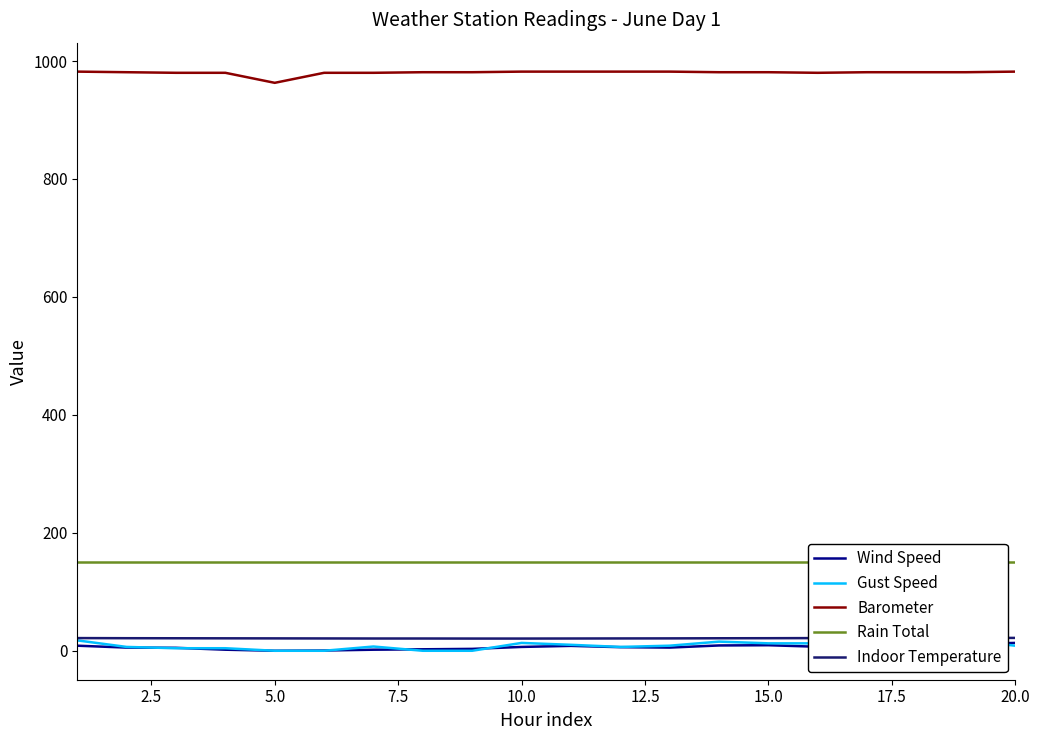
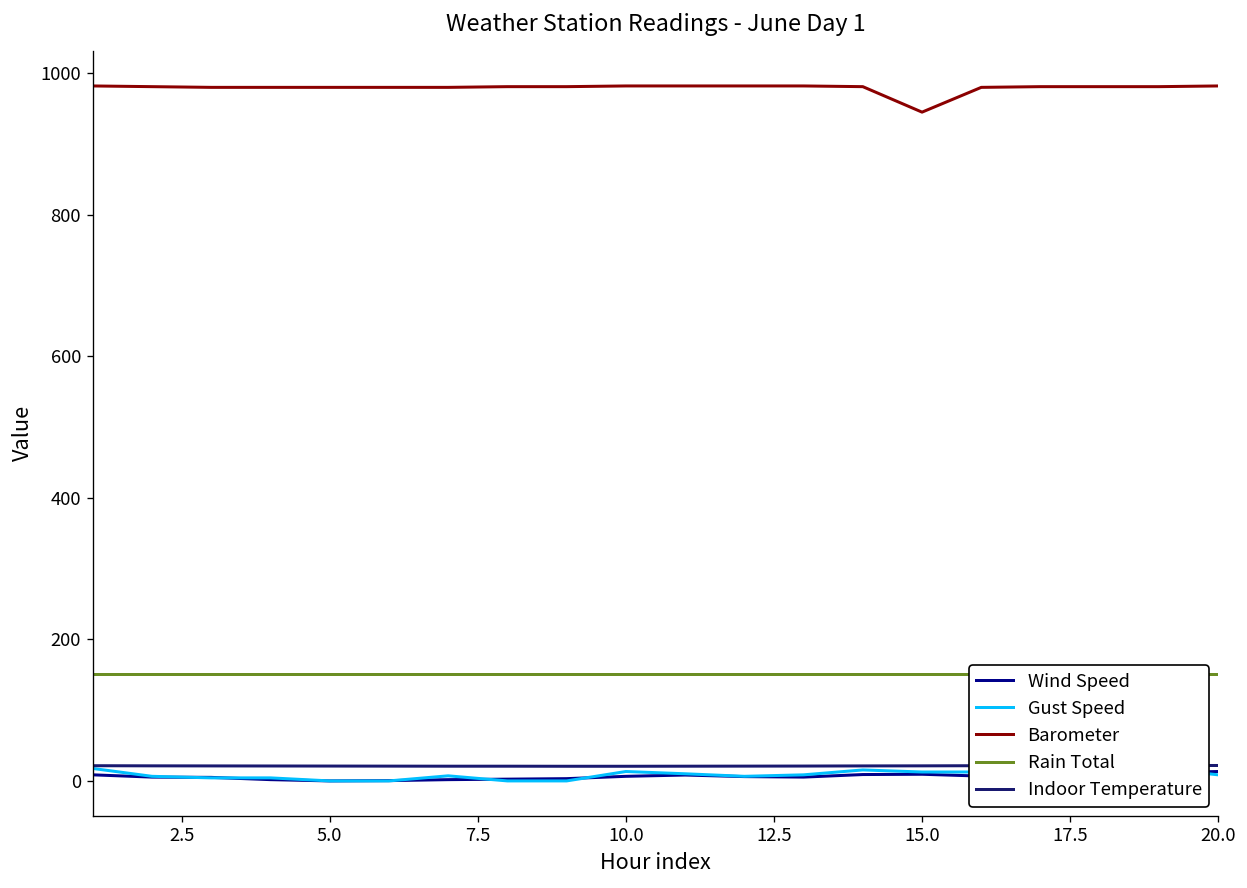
  {
    "Gust Speed": {
      "10.0": 10,
      "20.0": 10
    },
    "Barometer": {
-     "5.0": 960,
+     "5.0": 980,
      "10.0": 980,
-     "15.0": 980,
+     "15.0": 950,
      "20.0": 980
    },
    "Rain Total": {
      "5.0": 150,
      "10.0": 150,
      "15.0": 150,
      "20.0": 150
    }
  }
